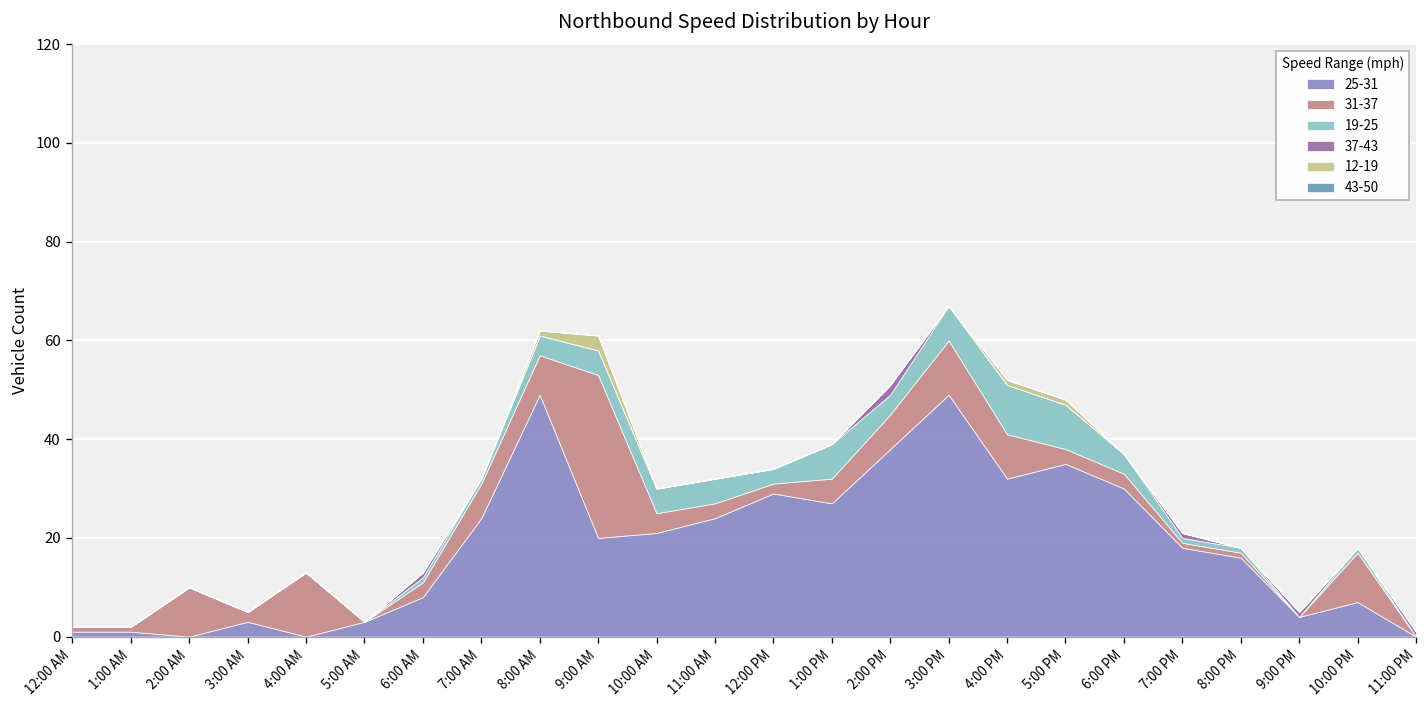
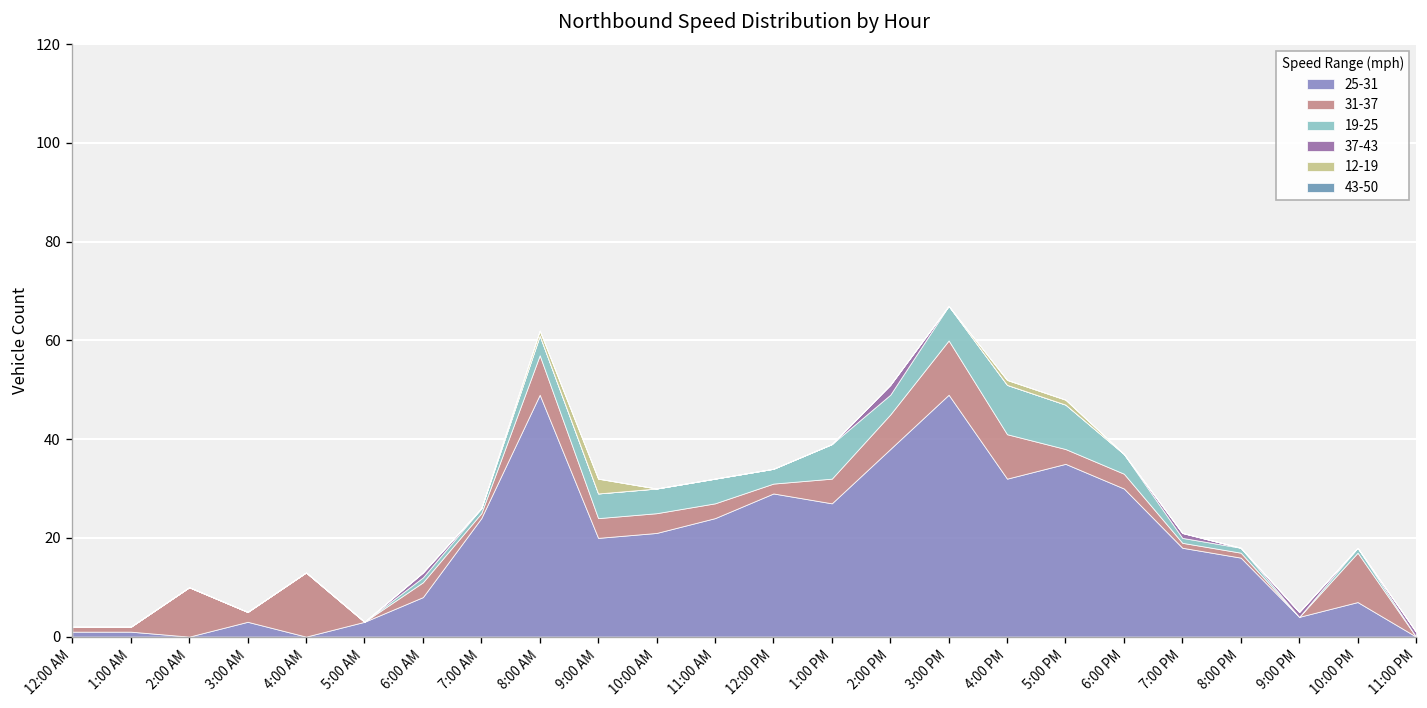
  {
    "31-37": {
      "6:00 AM": 3,
-     "7:00 AM": 7,
+     "7:00 AM": 1,
      "8:00 AM": 8,
-     "9:00 AM": 33,
+     "9:00 AM": 4,
      "10:00 AM": 4,
      "11:00 AM": 3,
      "12:00 PM": 2,
      "1:00 PM": 5,
      "2:00 PM": 7,
      "3:00 PM": 11,
      "4:00 PM": 9,
      "5:00 PM": 3,
      "6:00 PM": 3,
      "7:00 PM": 1,
      "8:00 PM": 1,
      "10:00 PM": 10
    }
  }
